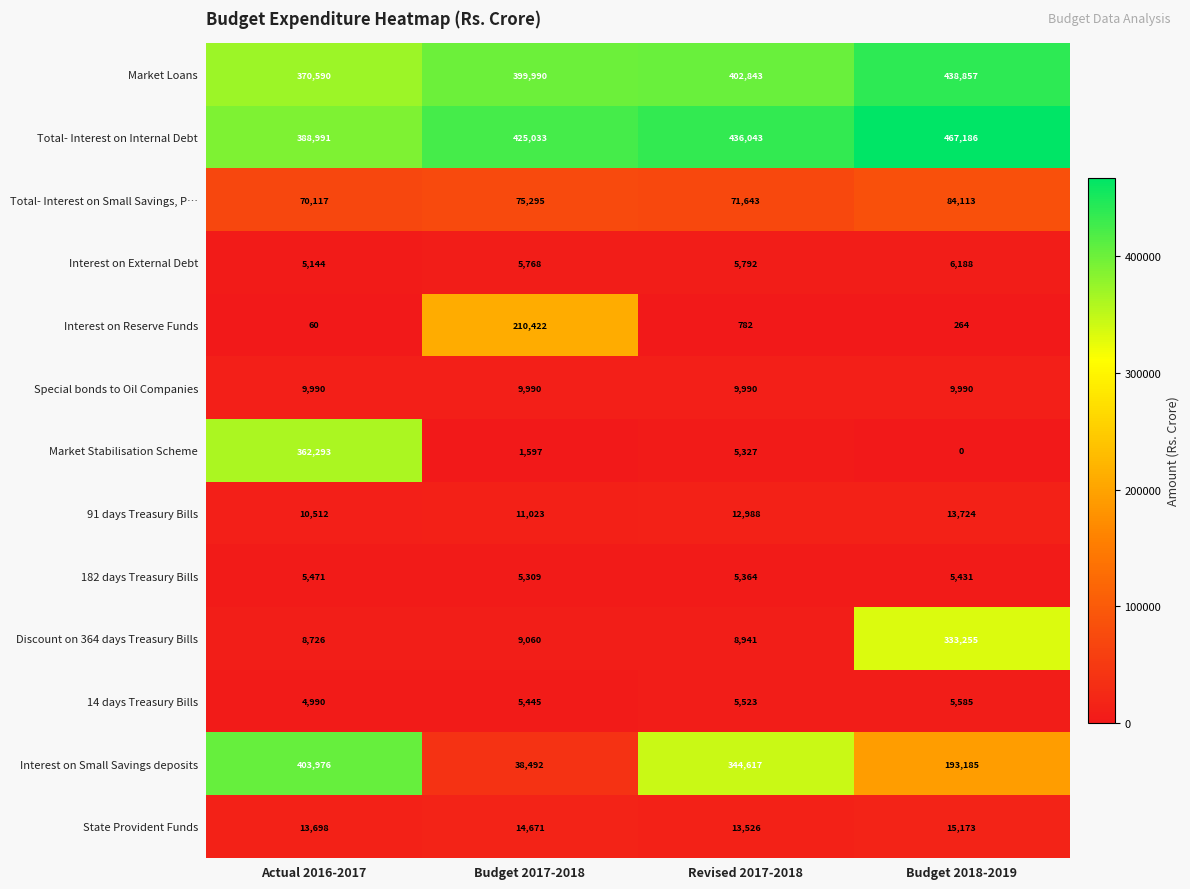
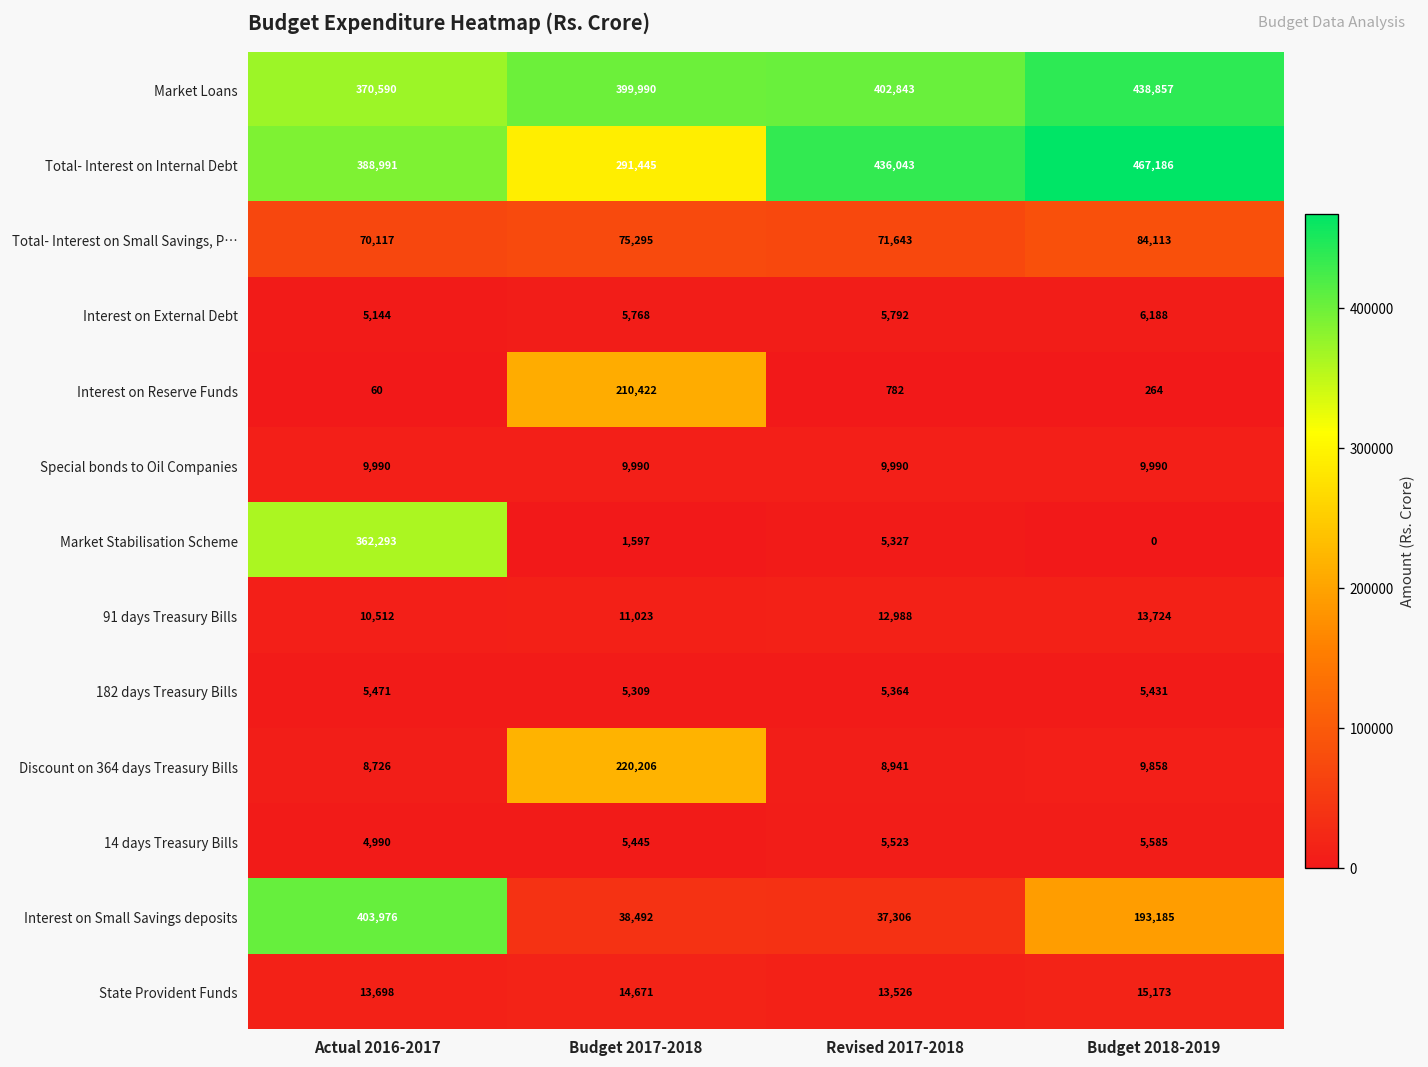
  {
    "Market Loans": {
      "Actual 2016-2017": "370,590",
      "Budget 2017-2018": "399,990",
      "Revised 2017-2018": "402,843",
      "Budget 2018-2019": "438,857"
    },
    "Total- Interest on Internal Debt": {
      "Actual 2016-2017": "388,991",
-     "Budget 2017-2018": "425,033",
+     "Budget 2017-2018": "291,445",
      "Revised 2017-2018": "436,043",
      "Budget 2018-2019": "467,186"
    },
    "Total- Interest on Small Savings, P…": {
      "Actual 2016-2017": "70,117",
      "Budget 2017-2018": "75,295",
      "Revised 2017-2018": "71,643",
      "Budget 2018-2019": "84,113"
    },
    "Interest on External Debt": {
      "Actual 2016-2017": "5,144",
      "Budget 2017-2018": "5,768",
      "Revised 2017-2018": "5,792",
      "Budget 2018-2019": "6,188"
    },
    "Interest on Reserve Funds": {
      "Actual 2016-2017": "60",
      "Budget 2017-2018": "210,422",
      "Revised 2017-2018": "782",
      "Budget 2018-2019": "264"
    },
    "Special bonds to Oil Companies": {
      "Actual 2016-2017": "9,990",
      "Budget 2017-2018": "9,990",
      "Revised 2017-2018": "9,990",
      "Budget 2018-2019": "9,990"
    },
    "Market Stabilisation Scheme": {
      "Actual 2016-2017": "362,293",
      "Budget 2017-2018": "1,597",
      "Revised 2017-2018": "5,327",
      "Budget 2018-2019": "0"
    },
    "91 days Treasury Bills": {
      "Actual 2016-2017": "10,512",
      "Budget 2017-2018": "11,023",
      "Revised 2017-2018": "12,988",
      "Budget 2018-2019": "13,724"
    },
    "182 days Treasury Bills": {
      "Actual 2016-2017": "5,471",
      "Budget 2017-2018": "5,309",
      "Revised 2017-2018": "5,364",
      "Budget 2018-2019": "5,431"
    },
    "Discount on 364 days Treasury Bills": {
      "Actual 2016-2017": "8,726",
-     "Budget 2017-2018": "9,060",
+     "Budget 2017-2018": "220,206",
      "Revised 2017-2018": "8,941",
-     "Budget 2018-2019": "333,255"
+     "Budget 2018-2019": "9,858"
    },
    "14 days Treasury Bills": {
      "Actual 2016-2017": "4,990",
      "Budget 2017-2018": "5,445",
      "Revised 2017-2018": "5,523",
      "Budget 2018-2019": "5,585"
    },
    "Interest on Small Savings deposits": {
      "Actual 2016-2017": "403,976",
      "Budget 2017-2018": "38,492",
-     "Revised 2017-2018": "344,617",
+     "Revised 2017-2018": "37,306",
      "Budget 2018-2019": "193,185"
    },
    "State Provident Funds": {
      "Actual 2016-2017": "13,698",
      "Budget 2017-2018": "14,671",
      "Revised 2017-2018": "13,526",
      "Budget 2018-2019": "15,173"
    }
  }
